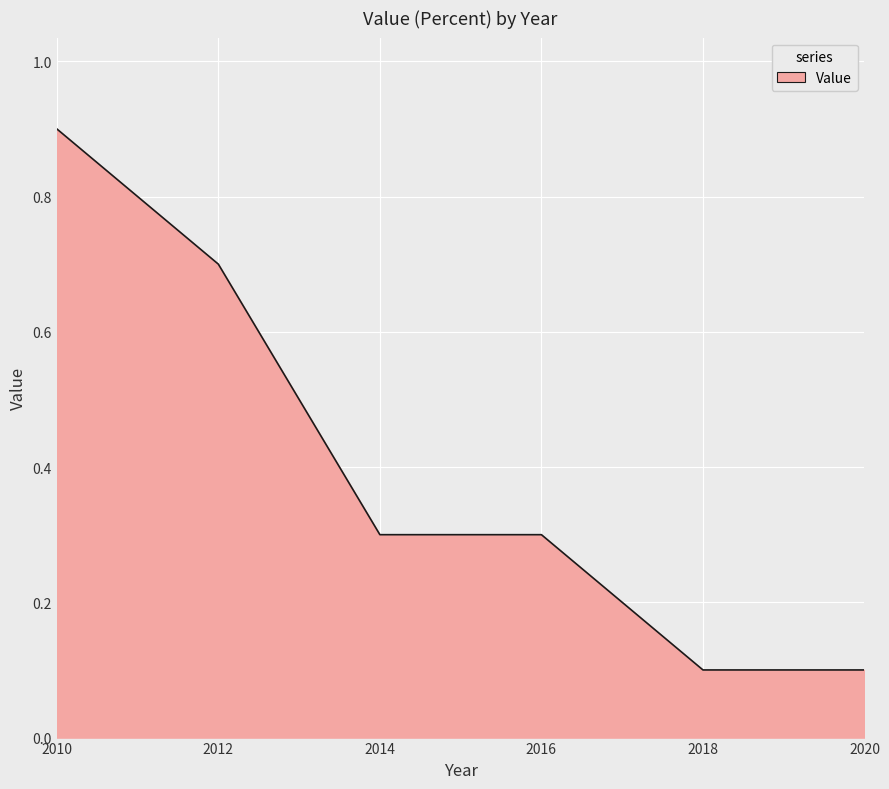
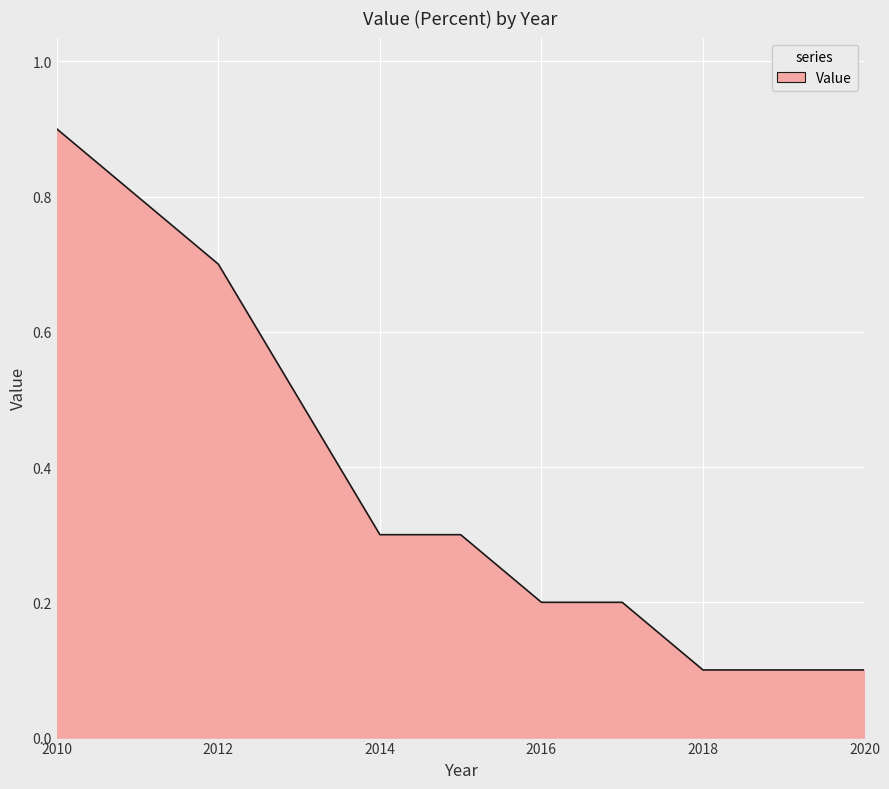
  {
    "2010": 0.9,
    "2012": 0.7,
    "2014": 0.3,
-   "2016": 0.3,
+   "2016": 0.2,
    "2018": 0.1,
    "2020": 0.1
  }
